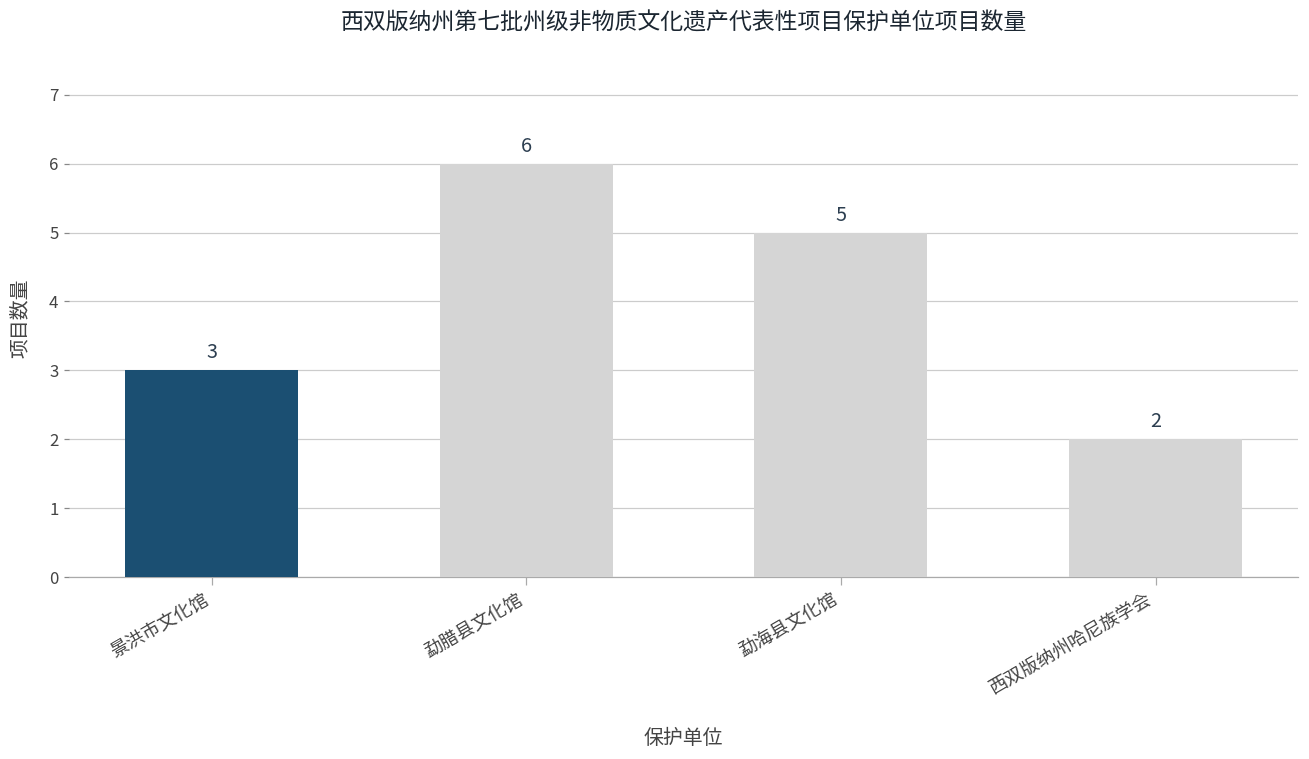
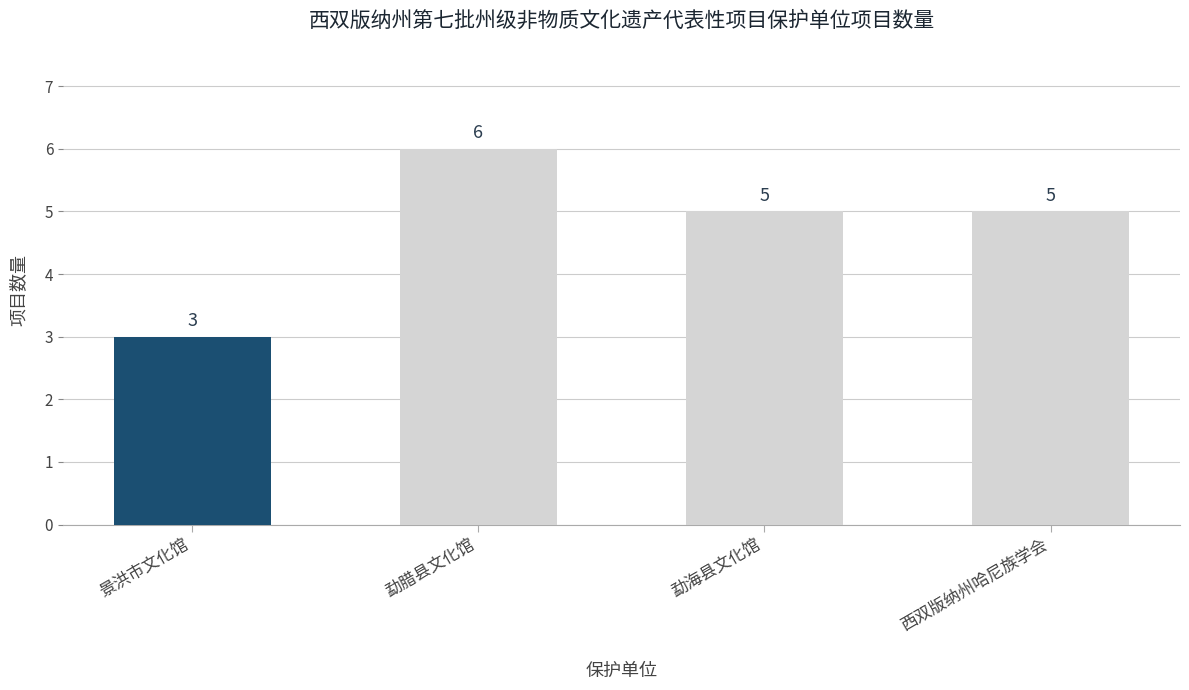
  {
    "景洪市文化馆": 3,
    "勐腊县文化馆": 6,
    "勐海县文化馆": 5,
-   "西双版纳州哈尼族学会": 2
+   "西双版纳州哈尼族学会": 5
  }
